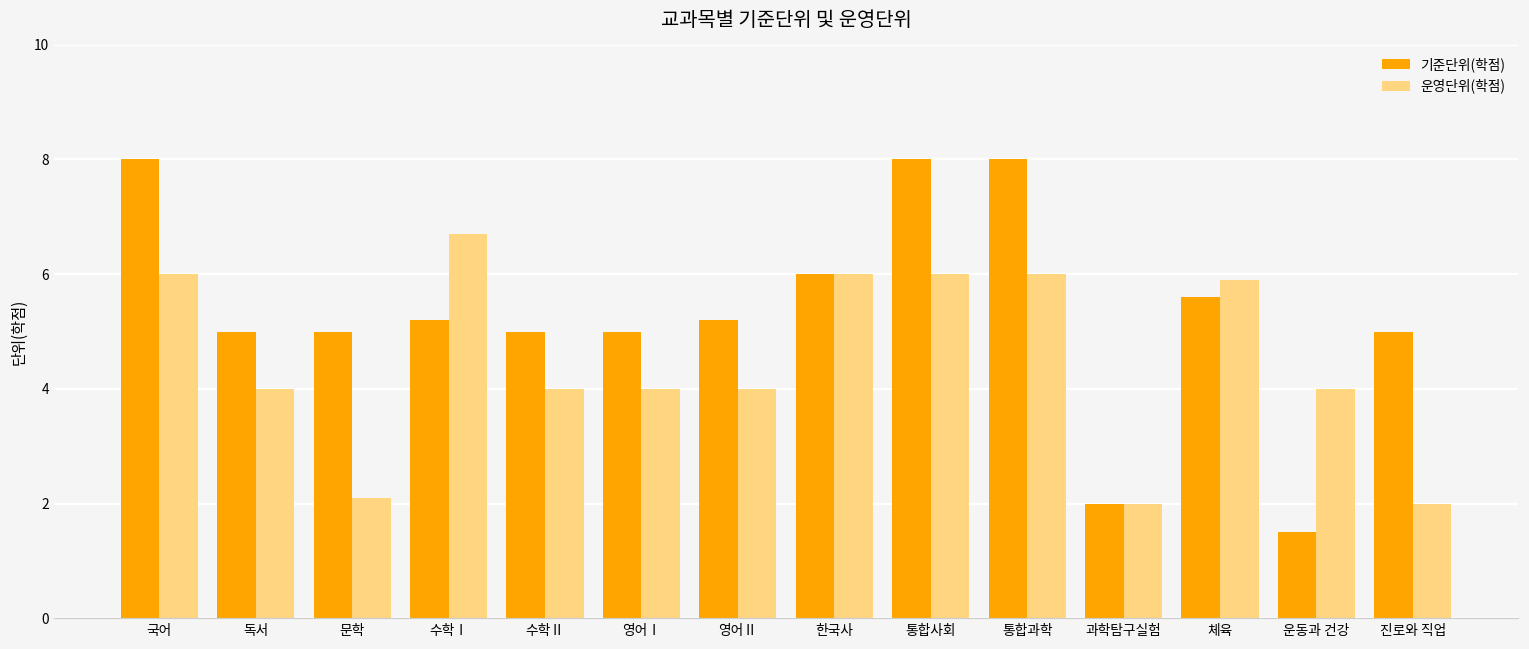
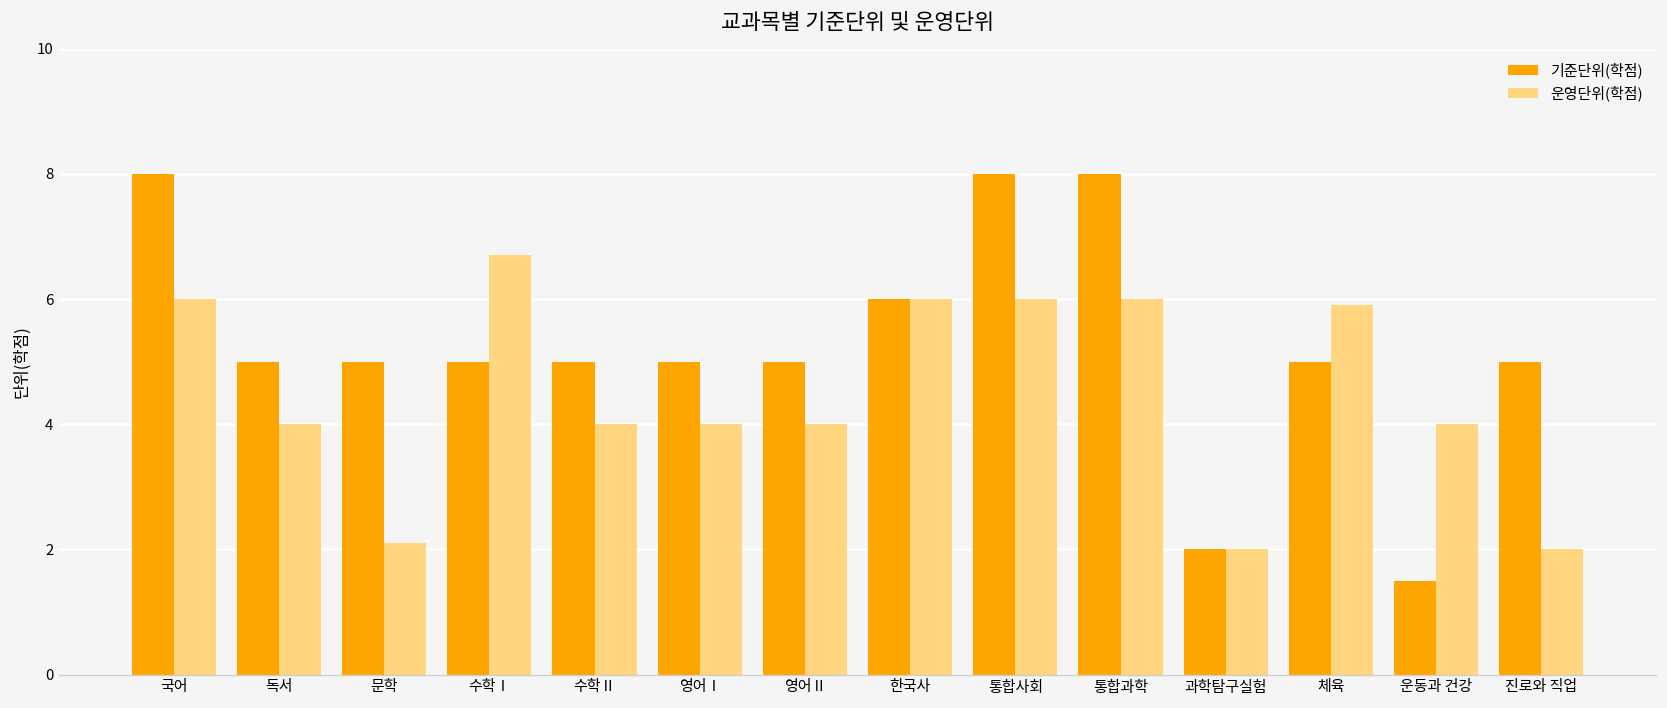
  {
    "기준단위(학점)": {
      "국어": 8.0,
      "독서": 5.0,
      "문학": 5.0,
-     "수학Ⅰ": 5.2,
+     "수학Ⅰ": 5.0,
      "수학Ⅱ": 5.0,
      "영어Ⅰ": 5.0,
-     "영어Ⅱ": 5.2,
+     "영어Ⅱ": 5.0,
      "한국사": 6.0,
      "통합사회": 8.0,
      "통합과학": 8.0,
      "과학탐구실험": 2.0,
-     "체육": 5.6,
+     "체육": 5.0,
      "운동과 건강": 1.5,
      "진로와 직업": 5.0
    },
    "운영단위(학점)": {
      "국어": 6.0,
      "독서": 4.0,
      "문학": 2.1,
      "수학Ⅰ": 6.7,
      "수학Ⅱ": 4.0,
      "영어Ⅰ": 4.0,
      "영어Ⅱ": 4.0,
      "한국사": 6.0,
      "통합사회": 6.0,
      "통합과학": 6.0,
      "과학탐구실험": 2.0,
      "체육": 5.9,
      "운동과 건강": 4.0,
      "진로와 직업": 2.0
    }
  }
